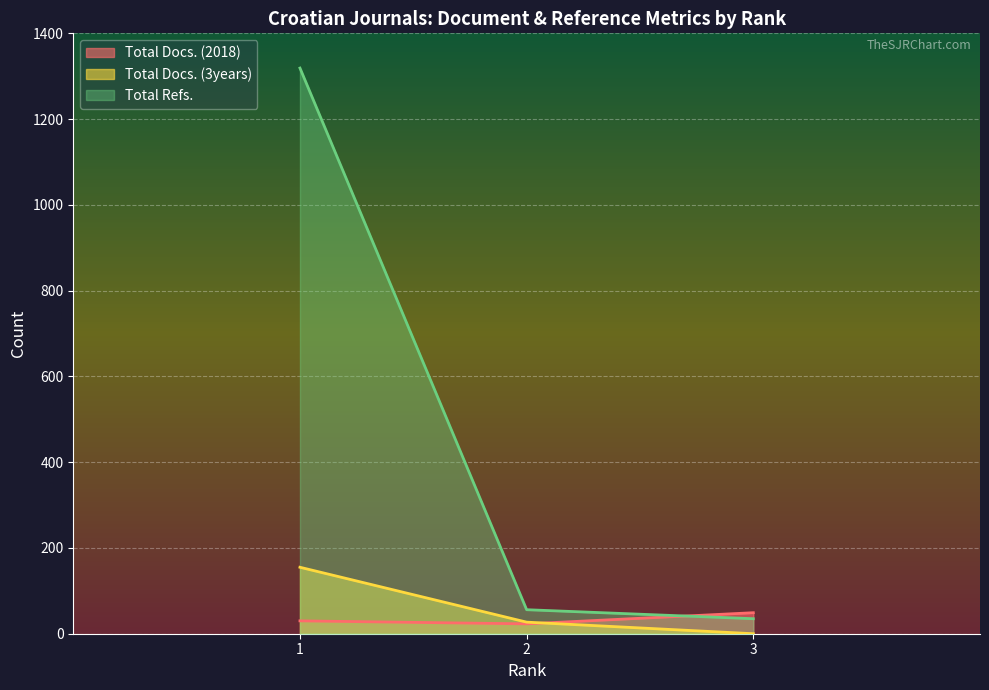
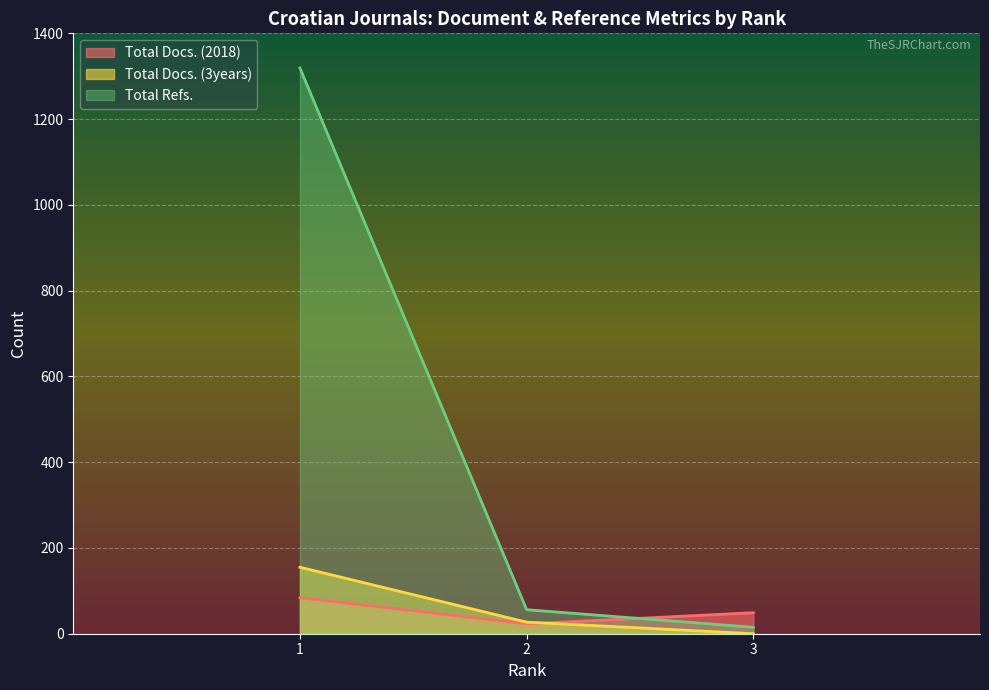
  {
    "Total Docs. (2018)": {
-     "1": 30,
+     "1": 80,
      "3": 50
    },
    "Total Docs. (3years)": {
      "1": 160,
      "3": 0
    },
    "Total Refs.": {
      "1": 1320,
      "2": 60,
-     "3": 40
+     "3": 20
    }
  }
